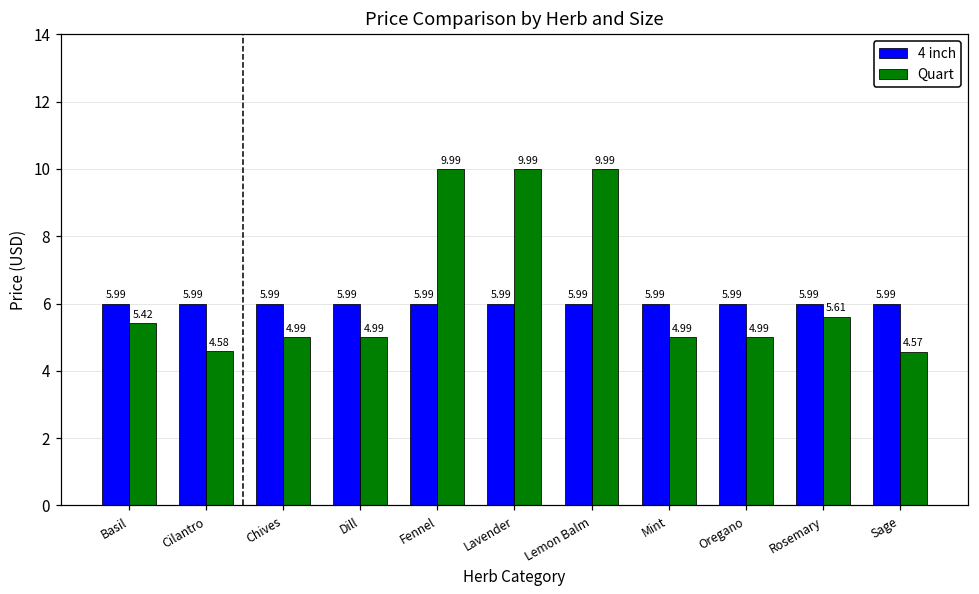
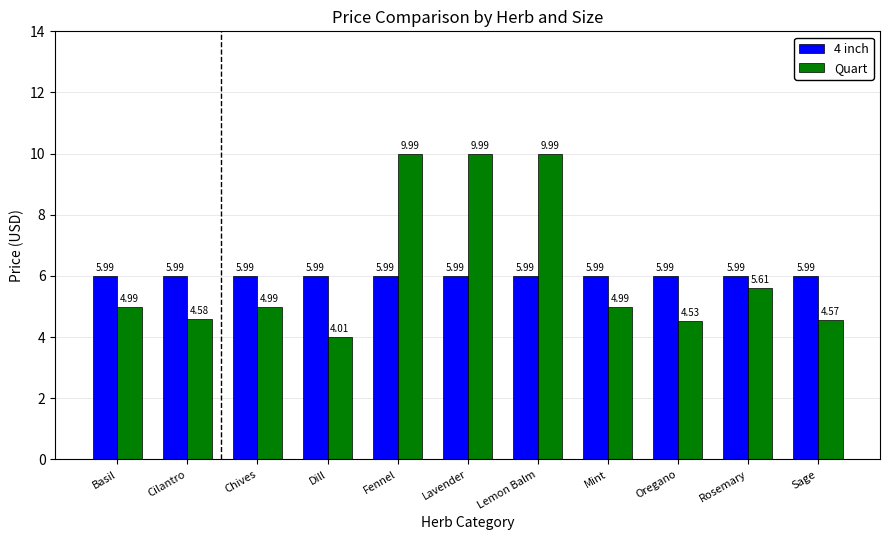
  {
    "4 inch": {
      "Basil": 5.99,
      "Cilantro": 5.99,
      "Chives": 5.99,
      "Dill": 5.99,
      "Fennel": 5.99,
      "Lavender": 5.99,
      "Lemon Balm": 5.99,
      "Mint": 5.99,
      "Oregano": 5.99,
      "Rosemary": 5.99,
      "Sage": 5.99
    },
    "Quart": {
-     "Basil": 5.42,
+     "Basil": 4.99,
      "Cilantro": 4.58,
      "Chives": 4.99,
-     "Dill": 4.99,
+     "Dill": 4.01,
      "Fennel": 9.99,
      "Lavender": 9.99,
      "Lemon Balm": 9.99,
      "Mint": 4.99,
-     "Oregano": 4.99,
+     "Oregano": 4.53,
      "Rosemary": 5.61,
      "Sage": 4.57
    }
  }
